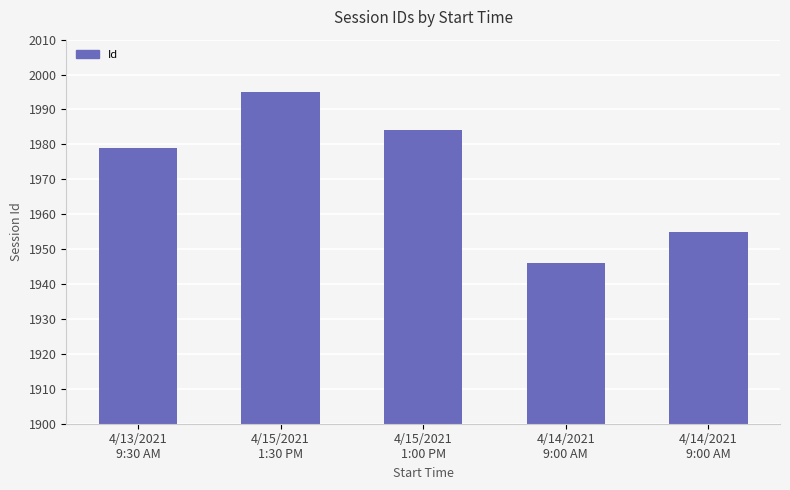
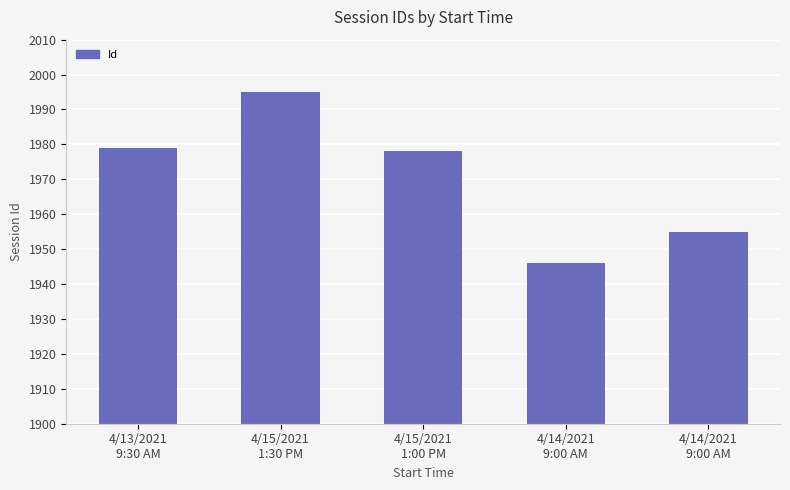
  {
    "4/13/2021 9:30 AM": 1979,
    "4/15/2021 1:30 PM": 1995,
-   "4/15/2021 1:00 PM": 1984
+   "4/15/2021 1:00 PM": 1978
  }
